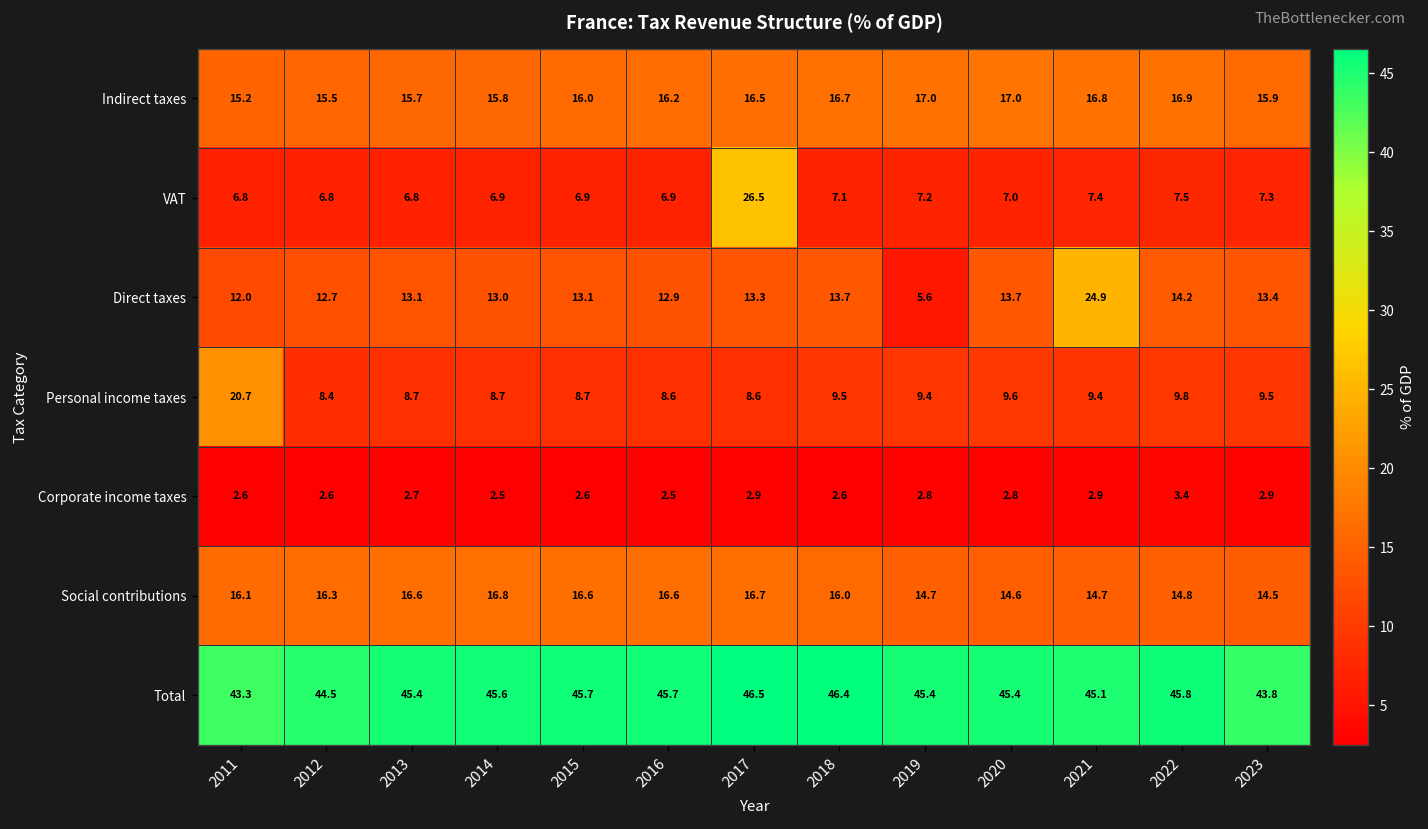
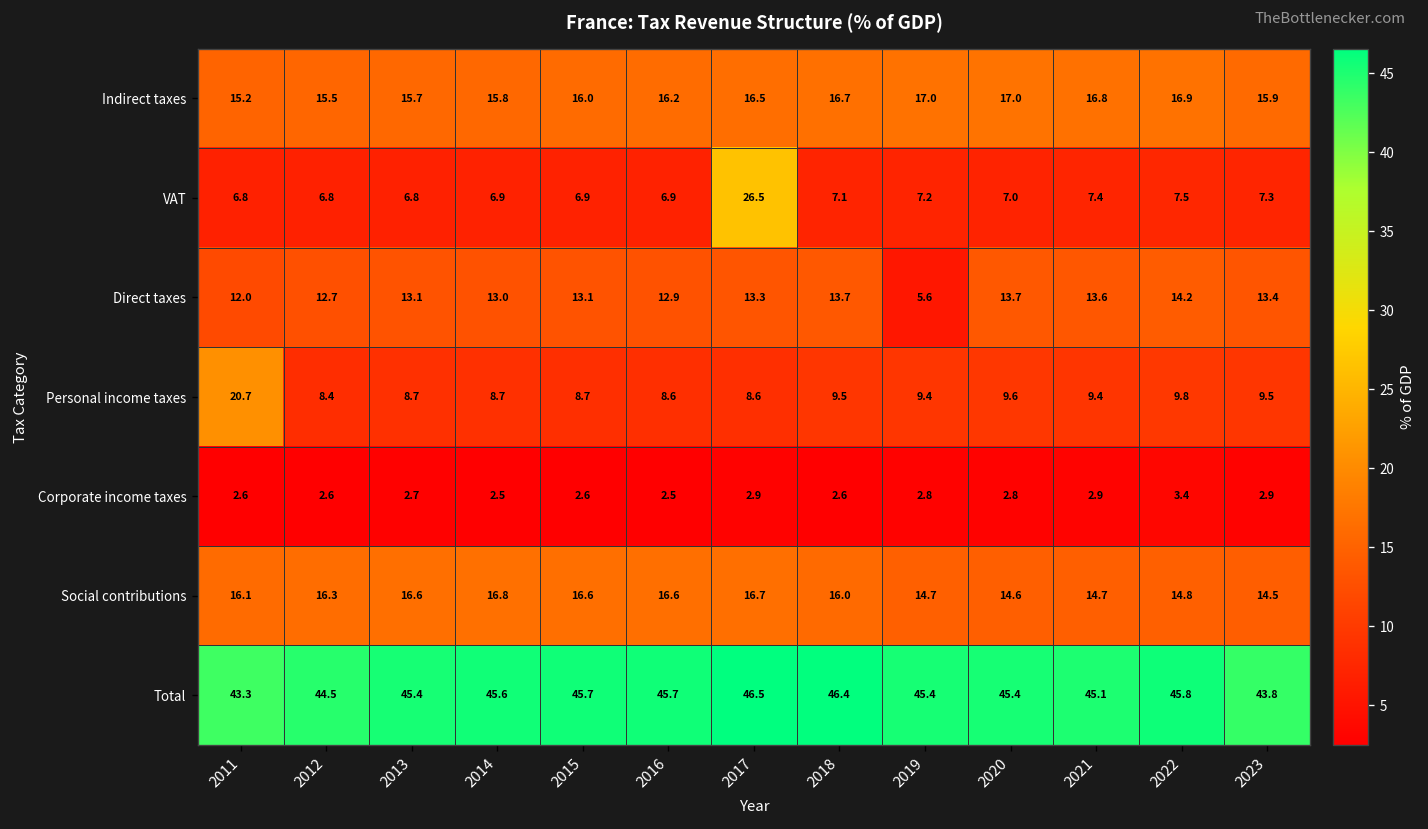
  {
    "Indirect taxes": {
      "2011": 15.2,
      "2012": 15.5,
      "2013": 15.7,
      "2014": 15.8,
      "2015": 16.0,
      "2016": 16.2,
      "2017": 16.5,
      "2018": 16.7,
      "2019": 17.0,
      "2020": 17.0,
      "2021": 16.8,
      "2022": 16.9,
      "2023": 15.9
    },
    "VAT": {
      "2011": 6.8,
      "2012": 6.8,
      "2013": 6.8,
      "2014": 6.9,
      "2015": 6.9,
      "2016": 6.9,
      "2017": 26.5,
      "2018": 7.1,
      "2019": 7.2,
      "2020": 7.0,
      "2021": 7.4,
      "2022": 7.5,
      "2023": 7.3
    },
    "Direct taxes": {
      "2011": 12.0,
      "2012": 12.7,
      "2013": 13.1,
      "2014": 13.0,
      "2015": 13.1,
      "2016": 12.9,
      "2017": 13.3,
      "2018": 13.7,
      "2019": 5.6,
      "2020": 13.7,
-     "2021": 24.9,
+     "2021": 13.6,
      "2022": 14.2,
      "2023": 13.4
    },
    "Personal income taxes": {
      "2011": 20.7,
      "2012": 8.4,
      "2013": 8.7,
      "2014": 8.7,
      "2015": 8.7,
      "2016": 8.6,
      "2017": 8.6,
      "2018": 9.5,
      "2019": 9.4,
      "2020": 9.6,
      "2021": 9.4,
      "2022": 9.8,
      "2023": 9.5
    },
    "Corporate income taxes": {
      "2011": 2.6,
      "2012": 2.6,
      "2013": 2.7,
      "2014": 2.5,
      "2015": 2.6,
      "2016": 2.5,
      "2017": 2.9,
      "2018": 2.6,
      "2019": 2.8,
      "2020": 2.8,
      "2021": 2.9,
      "2022": 3.4,
      "2023": 2.9
    },
    "Social contributions": {
      "2011": 16.1,
      "2012": 16.3,
      "2013": 16.6,
      "2014": 16.8,
      "2015": 16.6,
      "2016": 16.6,
      "2017": 16.7,
      "2018": 16.0,
      "2019": 14.7,
      "2020": 14.6,
      "2021": 14.7,
      "2022": 14.8,
      "2023": 14.5
    },
    "Total": {
      "2011": 43.3,
      "2012": 44.5,
      "2013": 45.4,
      "2014": 45.6,
      "2015": 45.7,
      "2016": 45.7,
      "2017": 46.5,
      "2018": 46.4,
      "2019": 45.4,
      "2020": 45.4,
      "2021": 45.1,
      "2022": 45.8,
      "2023": 43.8
    }
  }
